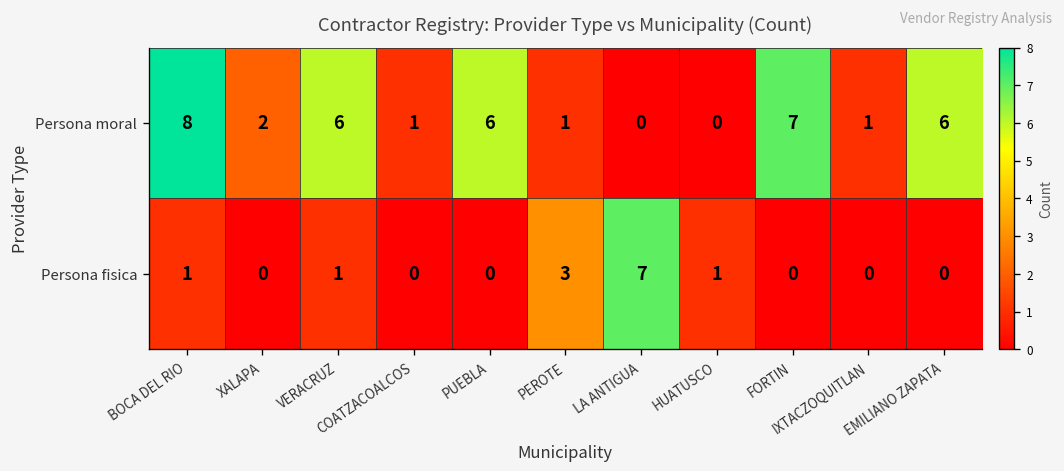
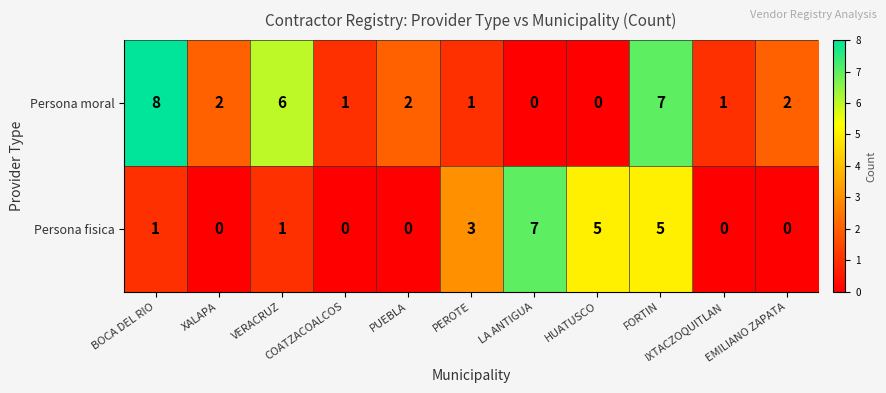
  {
    "Persona moral": {
      "BOCA DEL RIO": 8,
      "XALAPA": 2,
      "VERACRUZ": 6,
      "COATZACOALCOS": 1,
-     "PUEBLA": 6,
+     "PUEBLA": 2,
      "PEROTE": 1,
      "LA ANTIGUA": 0,
      "HUATUSCO": 0,
      "FORTIN": 7,
      "IXTACZOQUITLAN": 1,
-     "EMILIANO ZAPATA": 6
+     "EMILIANO ZAPATA": 2
    },
    "Persona fisica": {
      "BOCA DEL RIO": 1,
      "XALAPA": 0,
      "VERACRUZ": 1,
      "COATZACOALCOS": 0,
      "PUEBLA": 0,
      "PEROTE": 3,
      "LA ANTIGUA": 7,
-     "HUATUSCO": 1,
-     "FORTIN": 0,
+     "HUATUSCO": 5,
+     "FORTIN": 5,
      "IXTACZOQUITLAN": 0,
      "EMILIANO ZAPATA": 0
    }
  }
